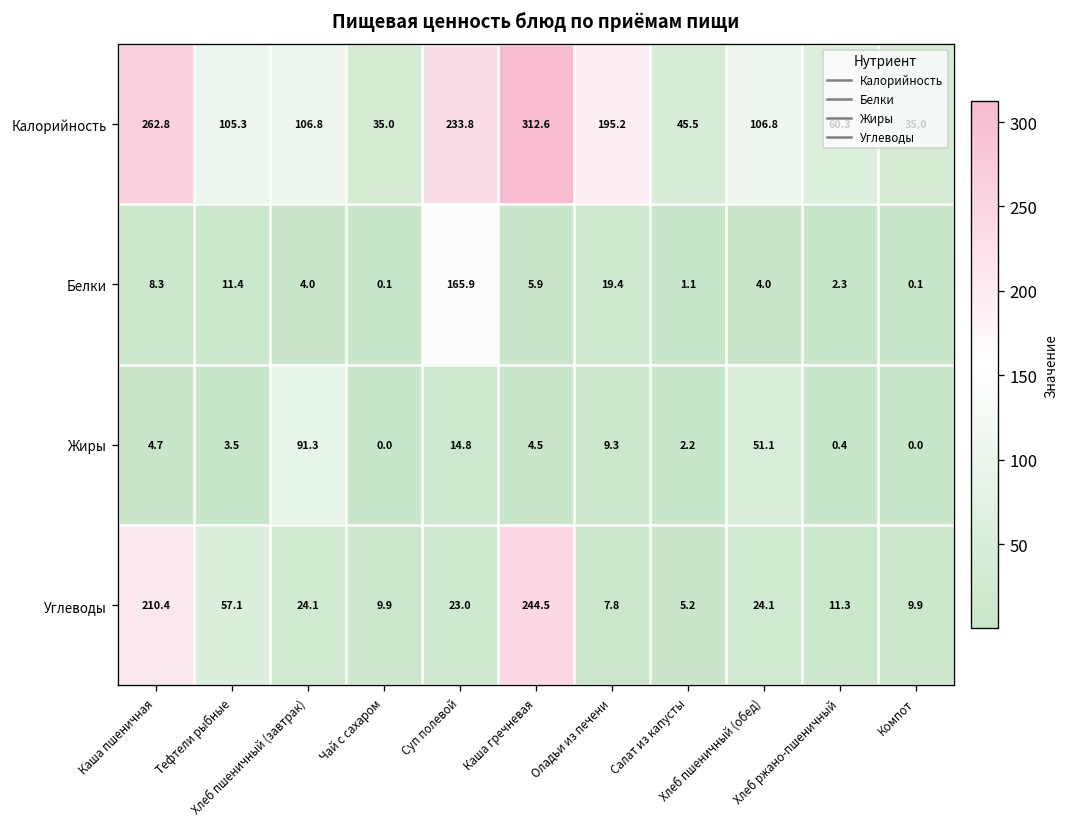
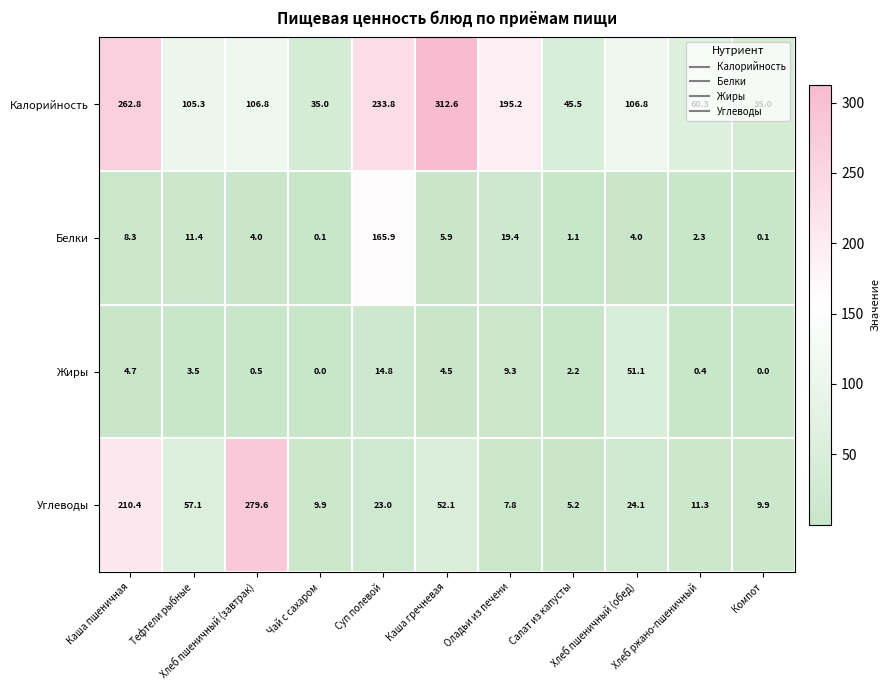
  {
    "Калорийность": {
      "Каша пшеничная": 262.8,
      "Тефтели рыбные": 105.3,
      "Хлеб пшеничный (завтрак)": 106.8,
      "Чай с сахаром": 35.0,
      "Суп полевой": 233.8,
      "Каша гречневая": 312.6,
      "Оладьи из печени": 195.2,
      "Салат из капусты": 45.5,
      "Хлеб пшеничный (обед)": 106.8
    },
    "Белки": {
      "Каша пшеничная": 8.3,
      "Тефтели рыбные": 11.4,
      "Хлеб пшеничный (завтрак)": 4.0,
      "Чай с сахаром": 0.1,
      "Суп полевой": 165.9,
      "Каша гречневая": 5.9,
      "Оладьи из печени": 19.4,
      "Салат из капусты": 1.1,
      "Хлеб пшеничный (обед)": 4.0,
      "Хлеб ржано-пшеничный": 2.3,
      "Компот": 0.1
    },
    "Жиры": {
      "Каша пшеничная": 4.7,
      "Тефтели рыбные": 3.5,
-     "Хлеб пшеничный (завтрак)": 91.3,
+     "Хлеб пшеничный (завтрак)": 0.5,
      "Чай с сахаром": 0.0,
      "Суп полевой": 14.8,
      "Каша гречневая": 4.5,
      "Оладьи из печени": 9.3,
      "Салат из капусты": 2.2,
      "Хлеб пшеничный (обед)": 51.1,
      "Хлеб ржано-пшеничный": 0.4,
      "Компот": 0.0
    },
    "Углеводы": {
      "Каша пшеничная": 210.4,
      "Тефтели рыбные": 57.1,
-     "Хлеб пшеничный (завтрак)": 24.1,
+     "Хлеб пшеничный (завтрак)": 279.6,
      "Чай с сахаром": 9.9,
      "Суп полевой": 23.0,
-     "Каша гречневая": 244.5,
+     "Каша гречневая": 52.1,
      "Оладьи из печени": 7.8,
      "Салат из капусты": 5.2,
      "Хлеб пшеничный (обед)": 24.1,
      "Хлеб ржано-пшеничный": 11.3,
      "Компот": 9.9
    }
  }
